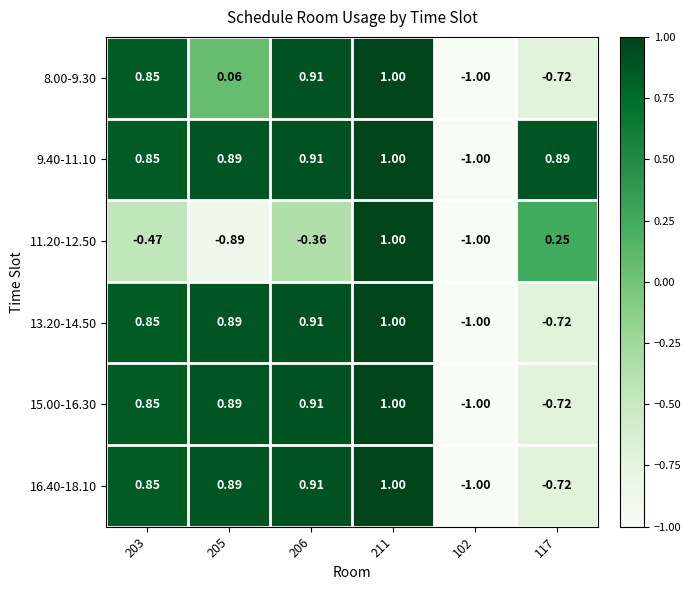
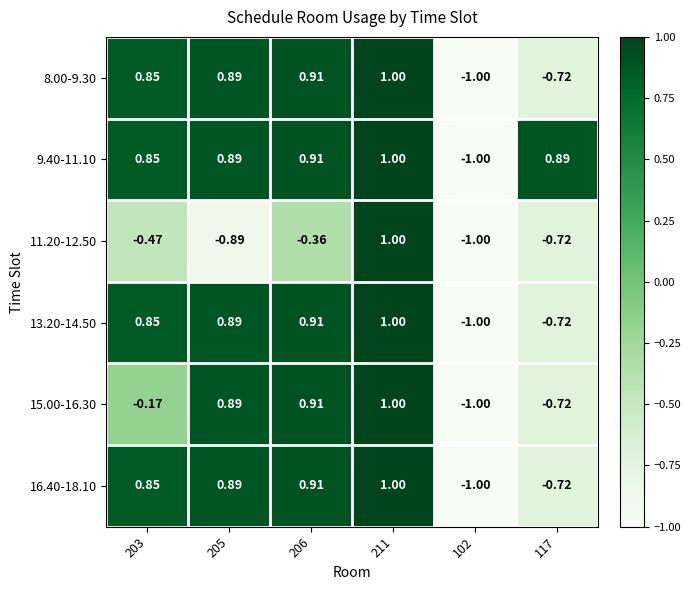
  {
    "8.00-9.30": {
      "203": 0.85,
-     "205": 0.06,
+     "205": 0.89,
      "206": 0.91,
      "211": 1.00,
      "102": -1.00,
      "117": -0.72
    },
    "9.40-11.10": {
      "203": 0.85,
      "205": 0.89,
      "206": 0.91,
      "211": 1.00,
      "102": -1.00,
      "117": 0.89
    },
    "11.20-12.50": {
      "203": -0.47,
      "205": -0.89,
      "206": -0.36,
      "211": 1.00,
      "102": -1.00,
-     "117": 0.25
+     "117": -0.72
    },
    "13.20-14.50": {
      "203": 0.85,
      "205": 0.89,
      "206": 0.91,
      "211": 1.00,
      "102": -1.00,
      "117": -0.72
    },
    "15.00-16.30": {
-     "203": 0.85,
+     "203": -0.17,
      "205": 0.89,
      "206": 0.91,
      "211": 1.00,
      "102": -1.00,
      "117": -0.72
    },
    "16.40-18.10": {
      "203": 0.85,
      "205": 0.89,
      "206": 0.91,
      "211": 1.00,
      "102": -1.00,
      "117": -0.72
    }
  }
